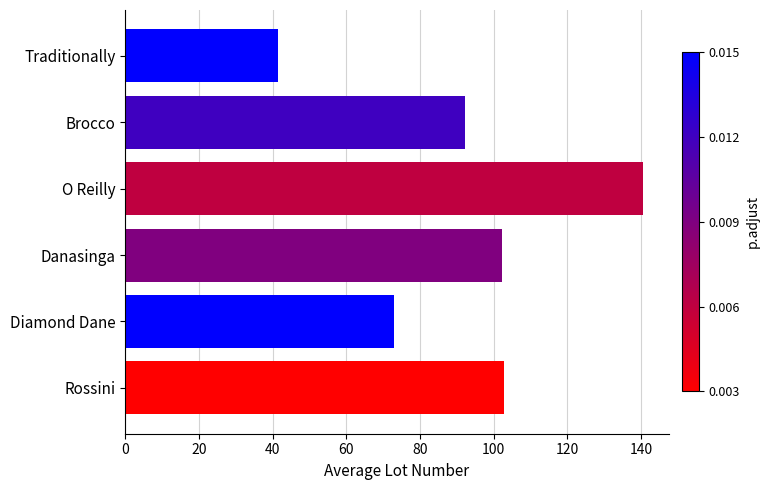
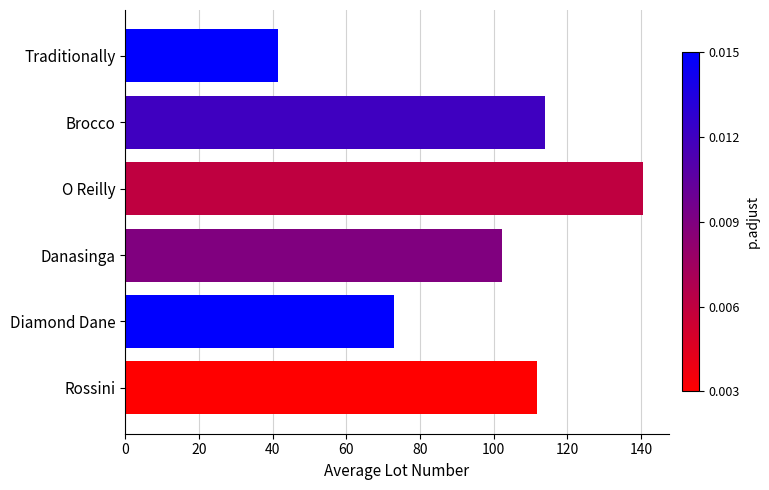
  {
    "Traditionally": 42,
-   "Brocco": 92,
+   "Brocco": 114,
    "O Reilly": 141,
    "Danasinga": 102,
    "Diamond Dane": 73,
-   "Rossini": 103
+   "Rossini": 112
  }
